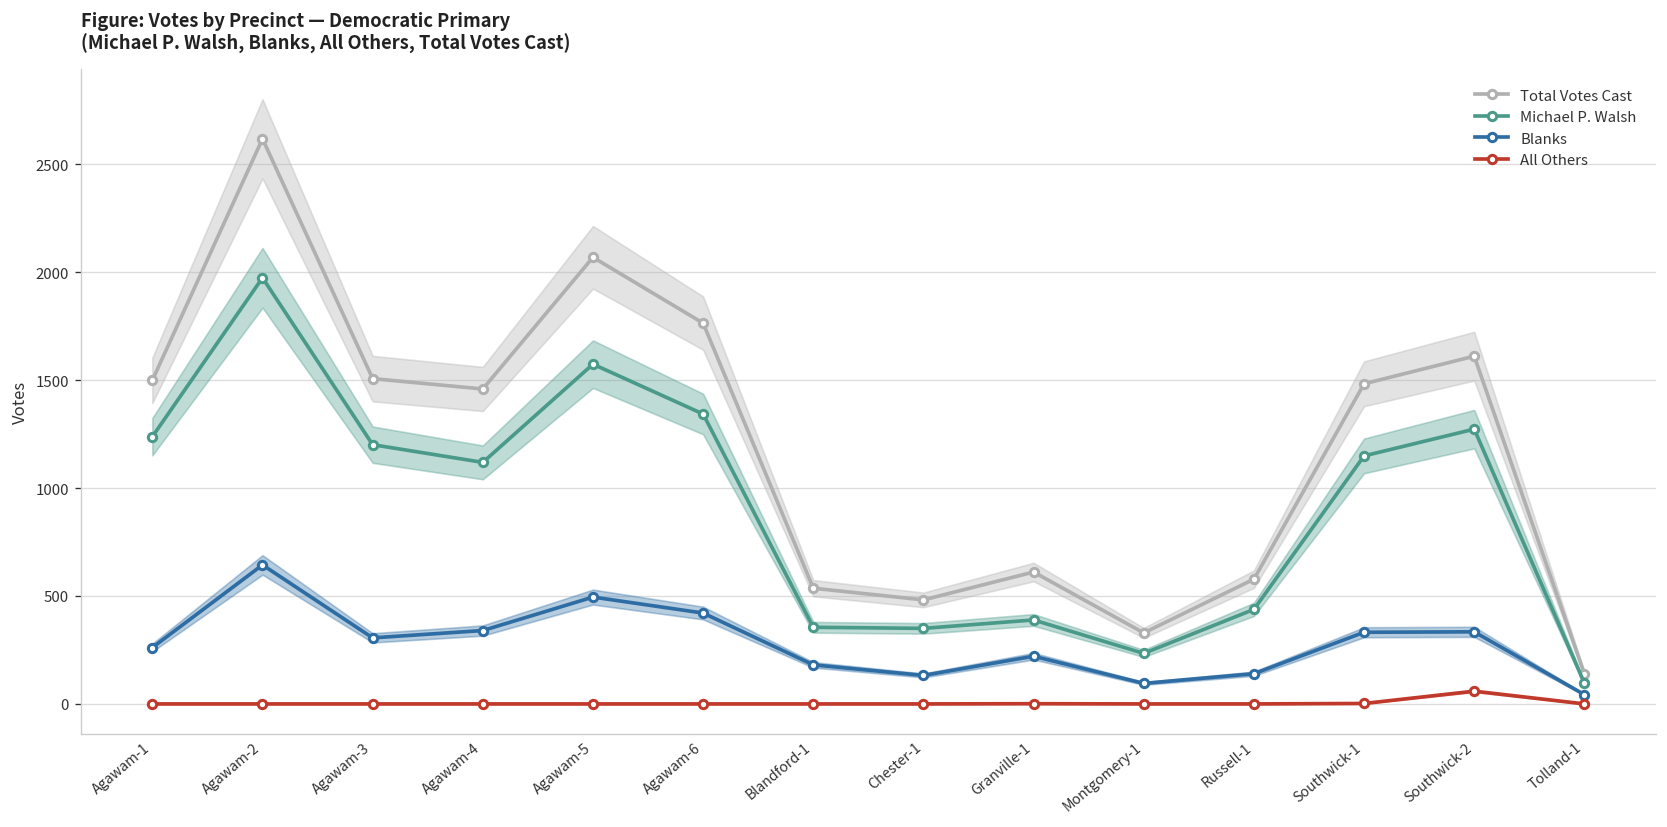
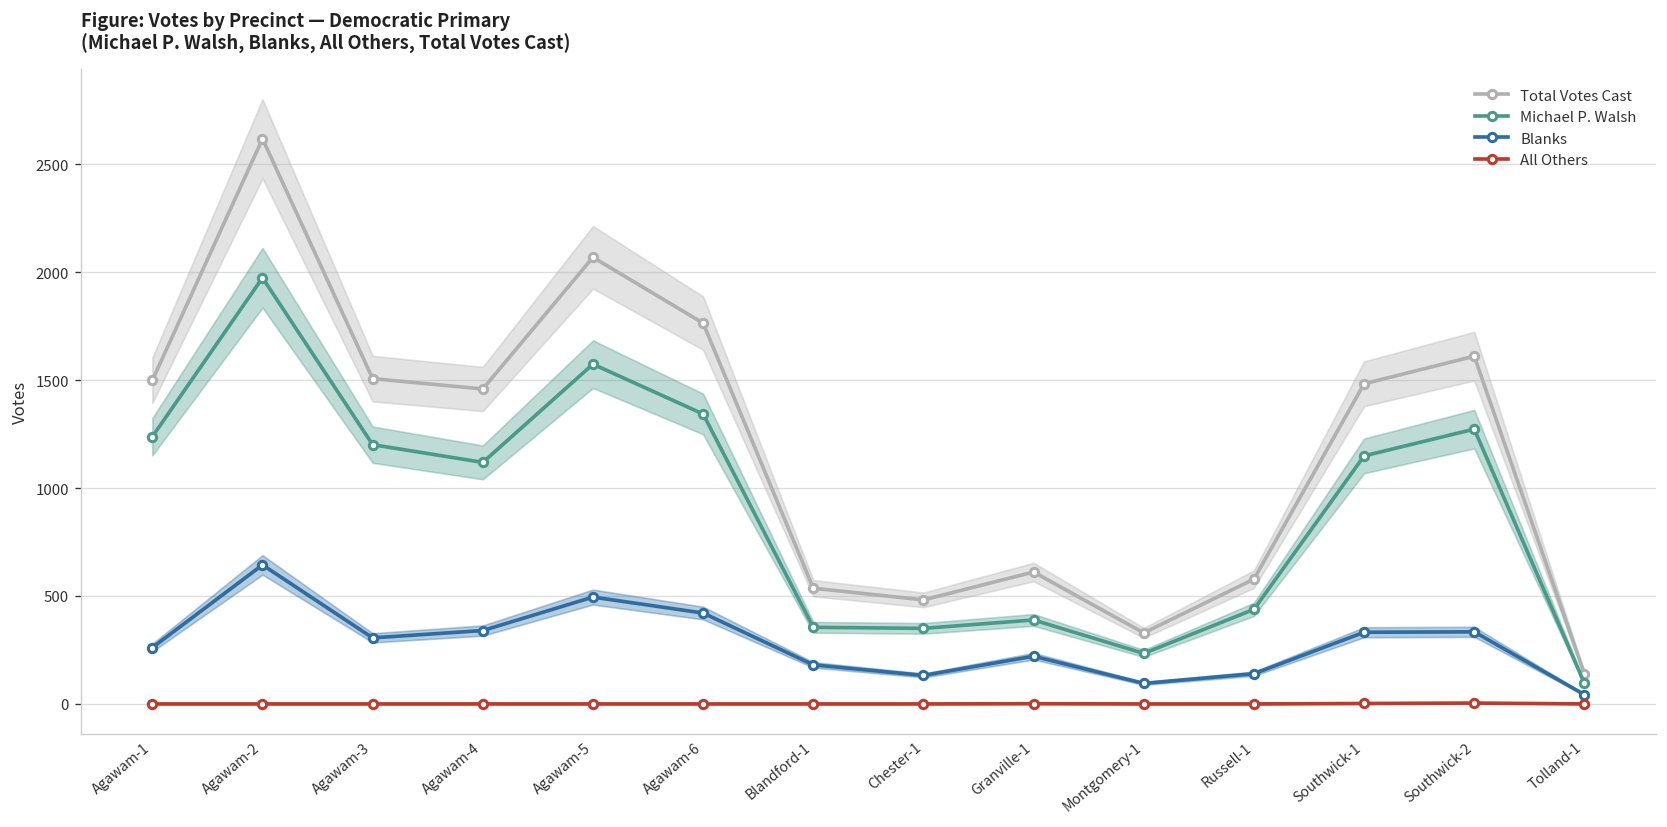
  {
    "All Others": {
      "Agawam-1": 0,
      "Agawam-2": 0,
      "Agawam-3": 0,
      "Agawam-4": 0,
      "Agawam-5": 0,
      "Agawam-6": 0,
      "Blandford-1": 0,
      "Chester-1": 0,
      "Granville-1": 0,
      "Montgomery-1": 0,
      "Russell-1": 0,
      "Southwick-1": 0,
-     "Southwick-2": 60,
+     "Southwick-2": 0,
      "Tolland-1": 0
    }
  }
